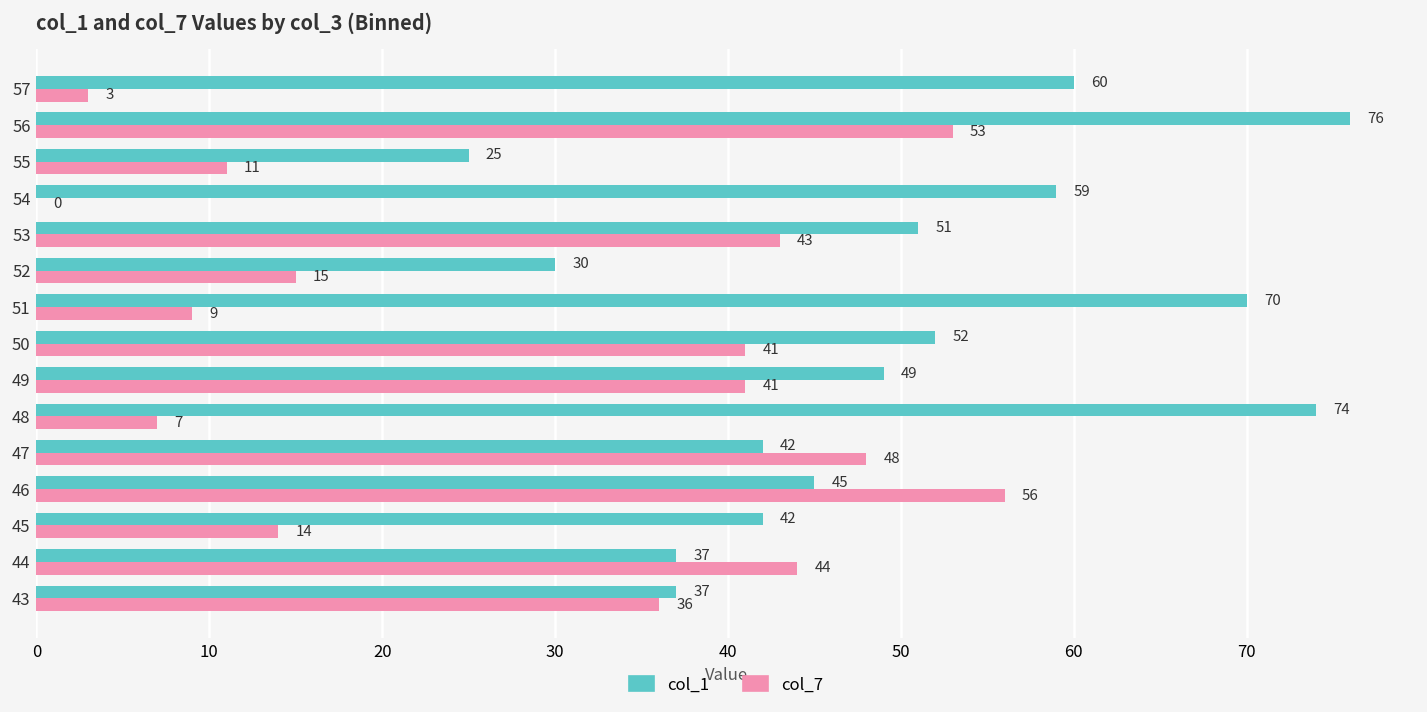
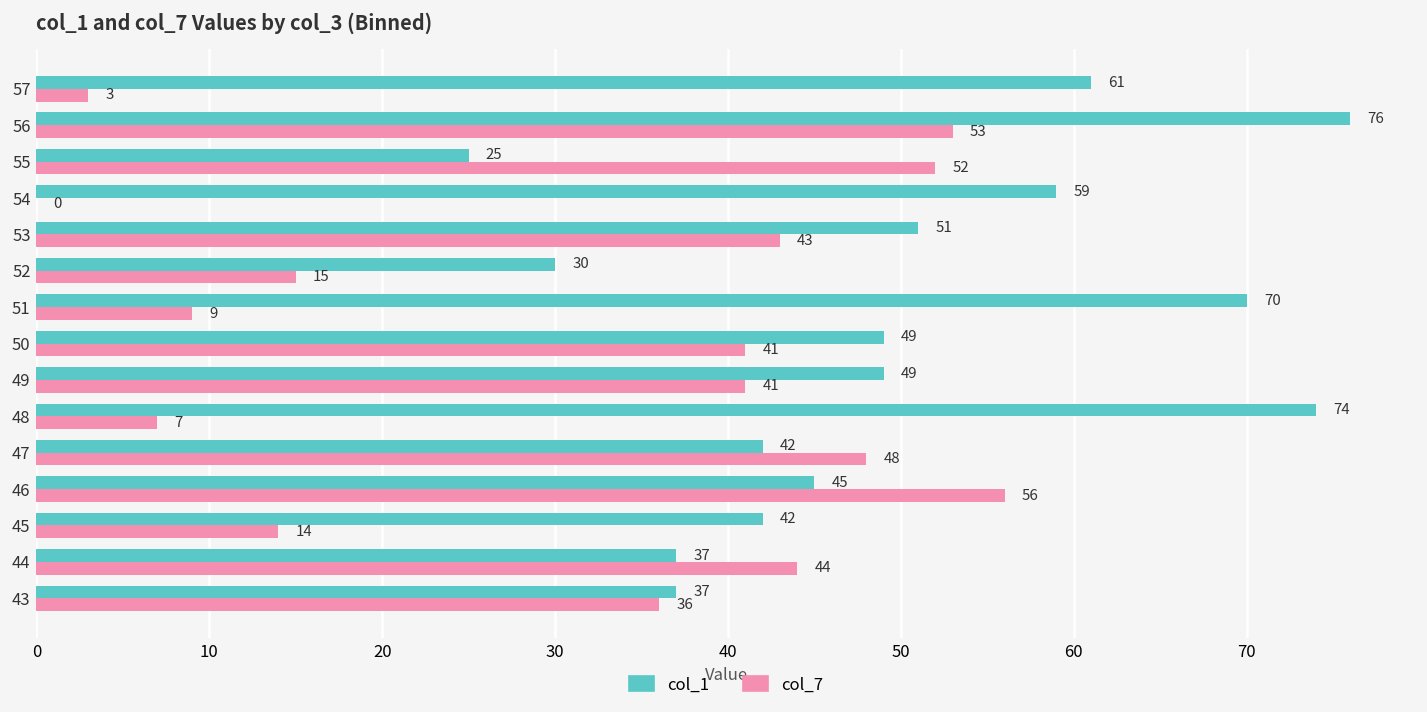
  {
    "col_1": {
-     "57": 60,
+     "57": 61,
      "56": 76,
      "55": 25,
      "54": 59,
      "53": 51,
      "52": 30,
      "51": 70,
-     "50": 52,
+     "50": 49,
      "49": 49,
      "48": 74,
      "47": 42,
      "46": 45,
      "45": 42,
      "44": 37,
      "43": 37
    },
    "col_7": {
      "57": 3,
      "56": 53,
-     "55": 11,
+     "55": 52,
      "54": 0,
      "53": 43,
      "52": 15,
      "51": 9,
      "50": 41,
      "49": 41,
      "48": 7,
      "47": 48,
      "46": 56,
      "45": 14,
      "44": 44,
      "43": 36
    }
  }
